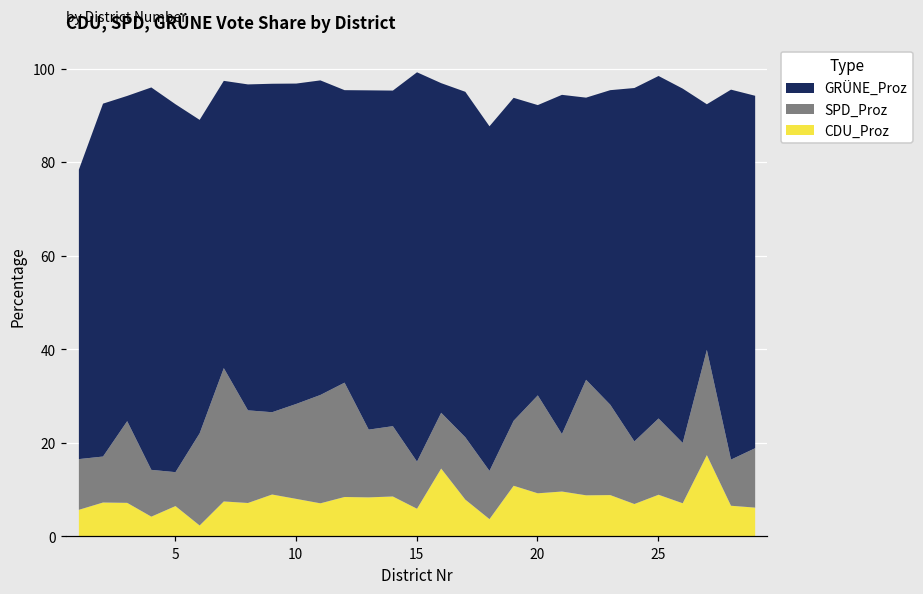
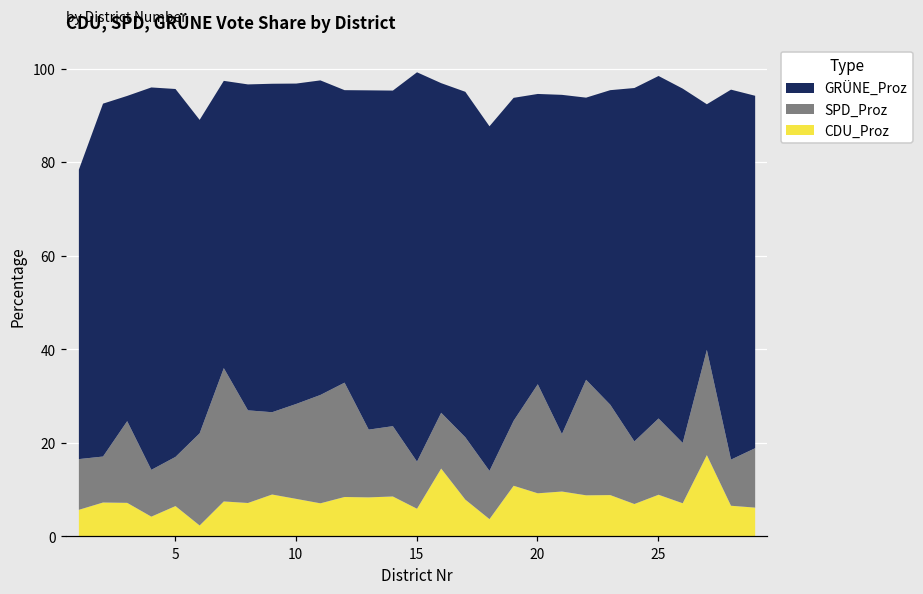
  {
    "SPD_Proz": {
-     "5": 7,
-     "20": 21
+     "5": 11,
+     "20": 23
    }
  }
